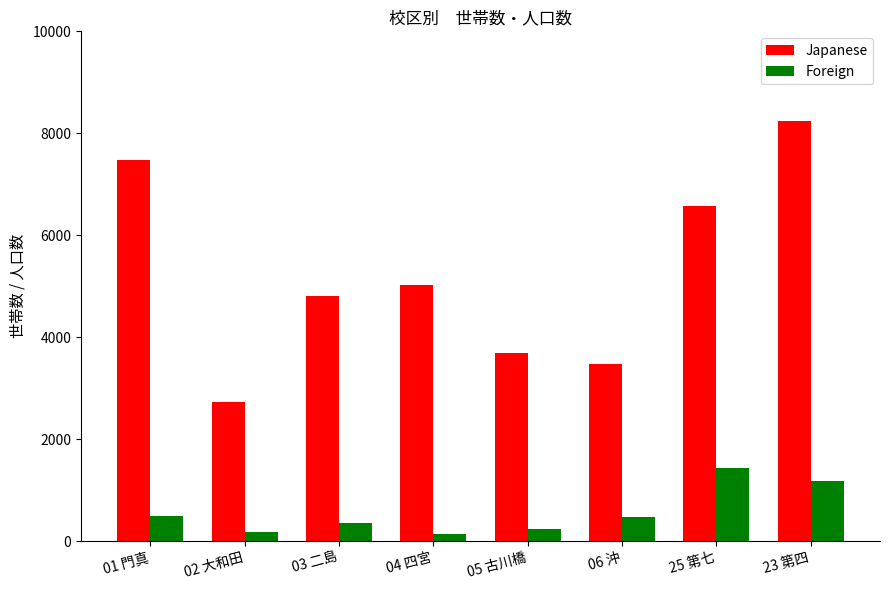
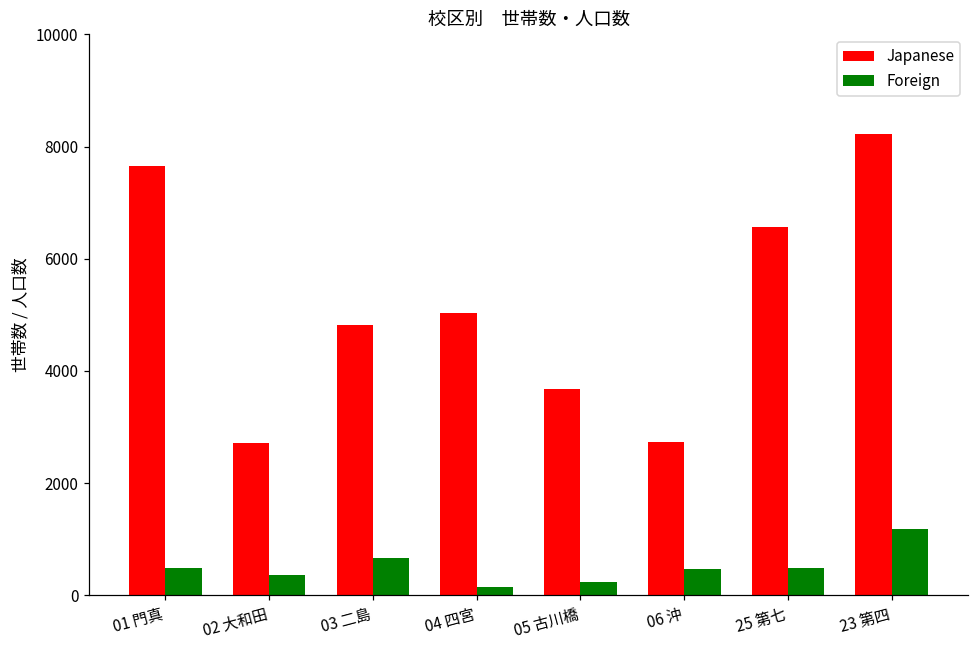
  {
    "Japanese": {
-     "01 門真": 7500,
+     "01 門真": 7600,
      "02 大和田": 2700,
      "03 二島": 4800,
      "04 四宮": 5000,
      "05 古川橋": 3700,
-     "06 沖": 3500,
+     "06 沖": 2700,
      "25 第七": 6600,
      "23 第四": 8200
    },
    "Foreign": {
      "01 門真": 500,
-     "02 大和田": 200,
-     "03 二島": 300,
+     "02 大和田": 400,
+     "03 二島": 700,
      "04 四宮": 200,
      "05 古川橋": 200,
      "06 沖": 500,
-     "25 第七": 1400,
+     "25 第七": 500,
      "23 第四": 1200
    }
  }
